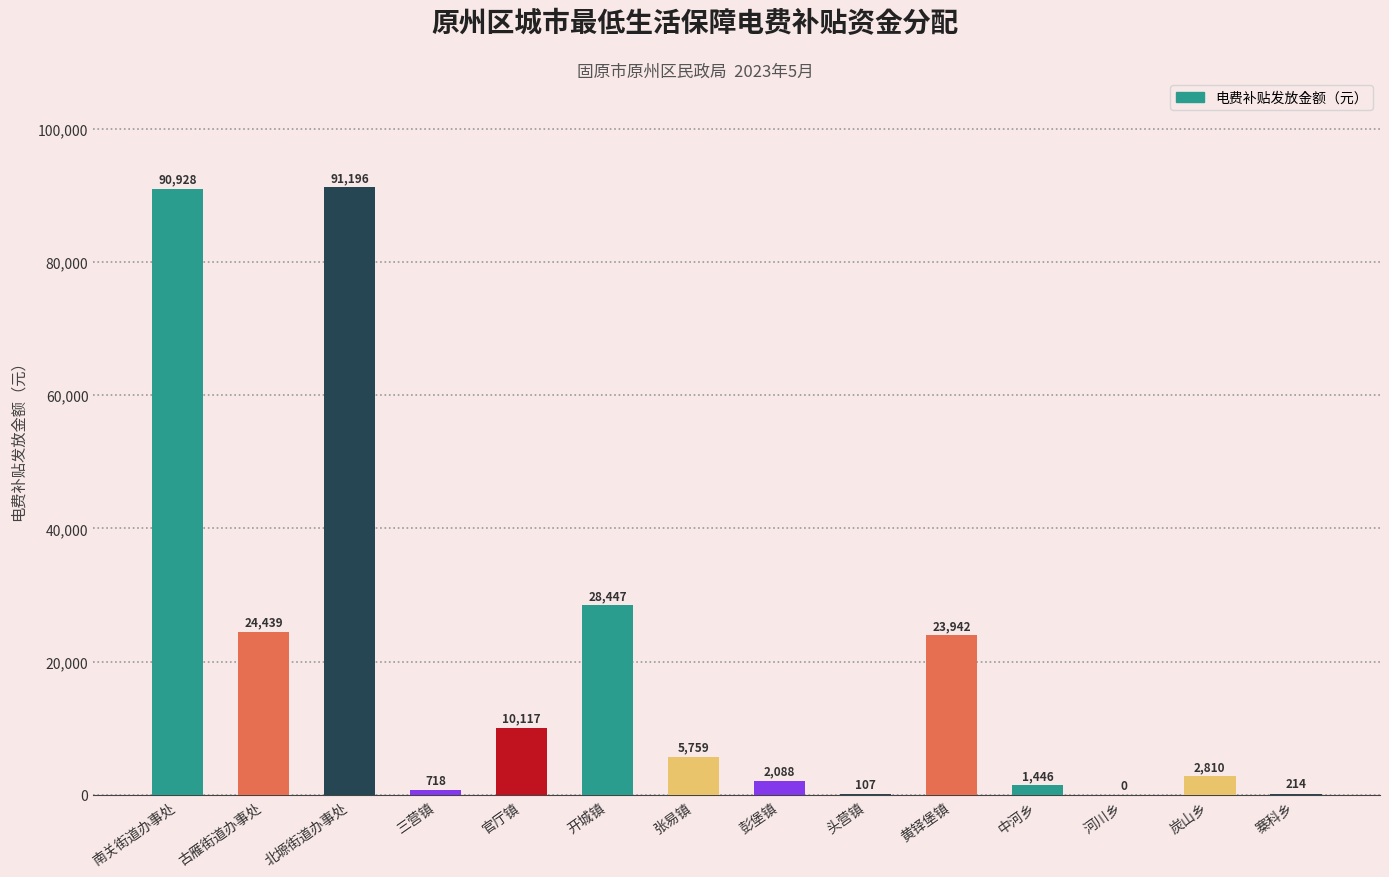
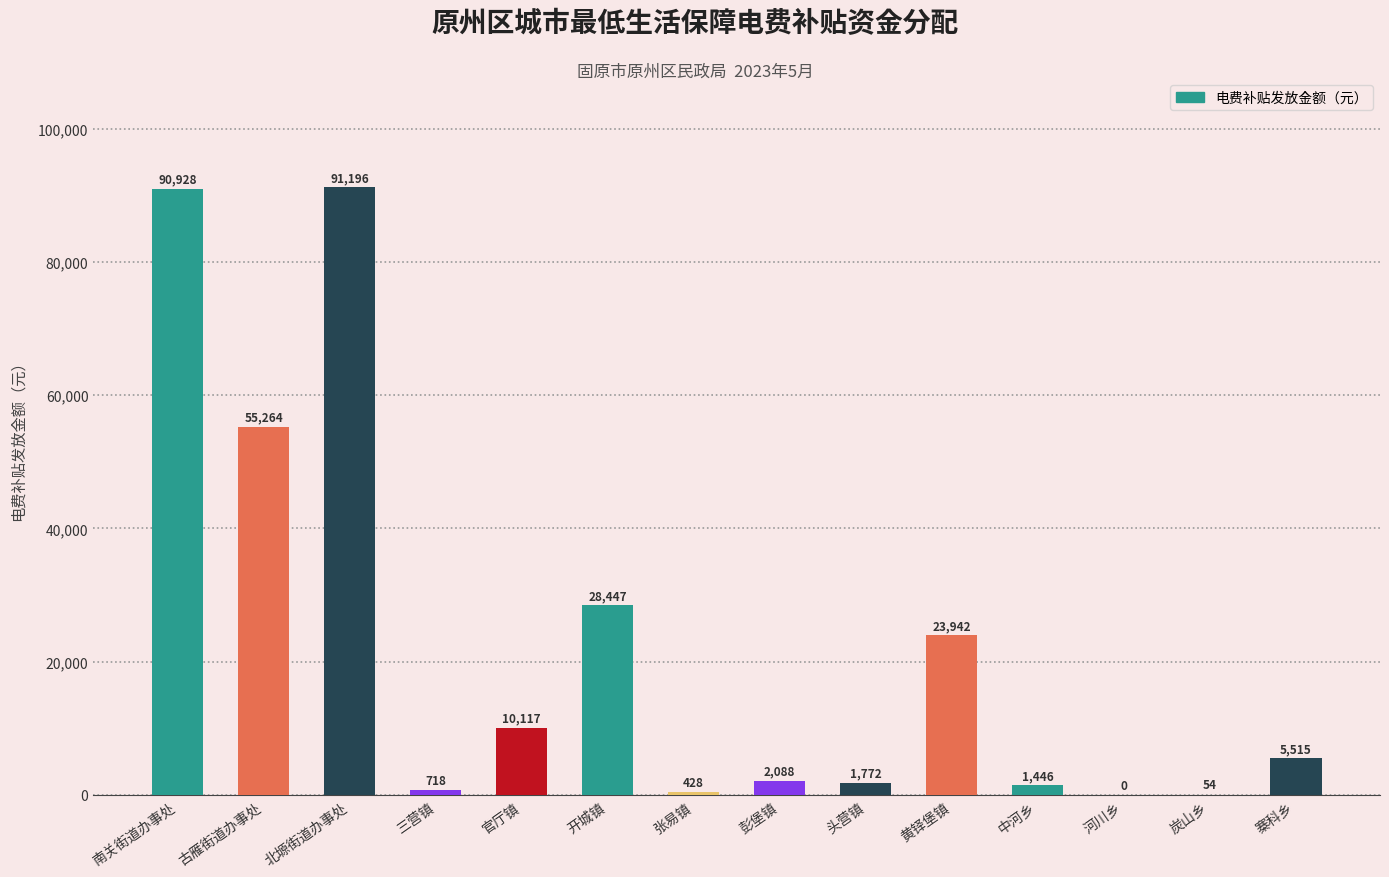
  {
    "南关街道办事处": "90,928",
-   "古雁街道办事处": "24,439",
+   "古雁街道办事处": "55,264",
    "北塬街道办事处": "91,196",
    "三营镇": "718",
    "官厅镇": "10,117",
    "开城镇": "28,447",
-   "张易镇": "5,759",
+   "张易镇": "428",
    "彭堡镇": "2,088",
-   "头营镇": "107",
+   "头营镇": "1,772",
    "黄铎堡镇": "23,942",
    "中河乡": "1,446",
    "河川乡": "0",
-   "炭山乡": "2,810",
-   "寨科乡": "214"
+   "炭山乡": "54",
+   "寨科乡": "5,515"
  }
